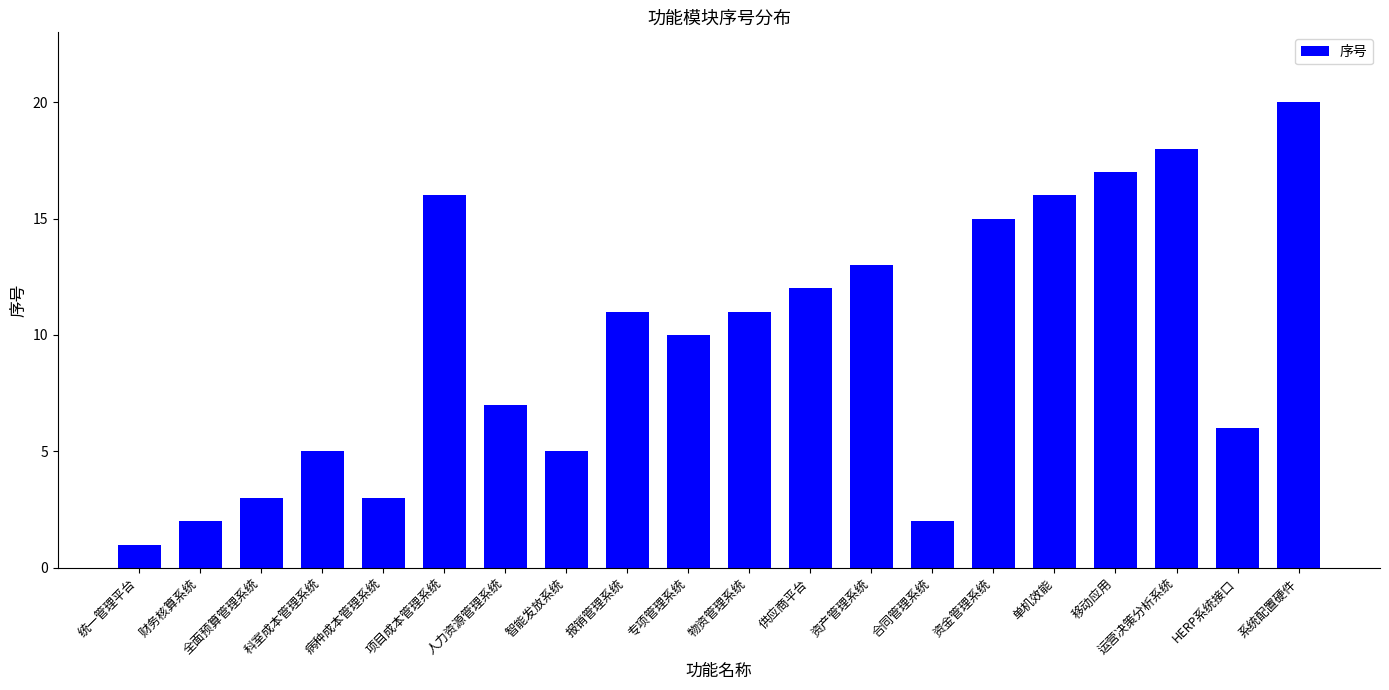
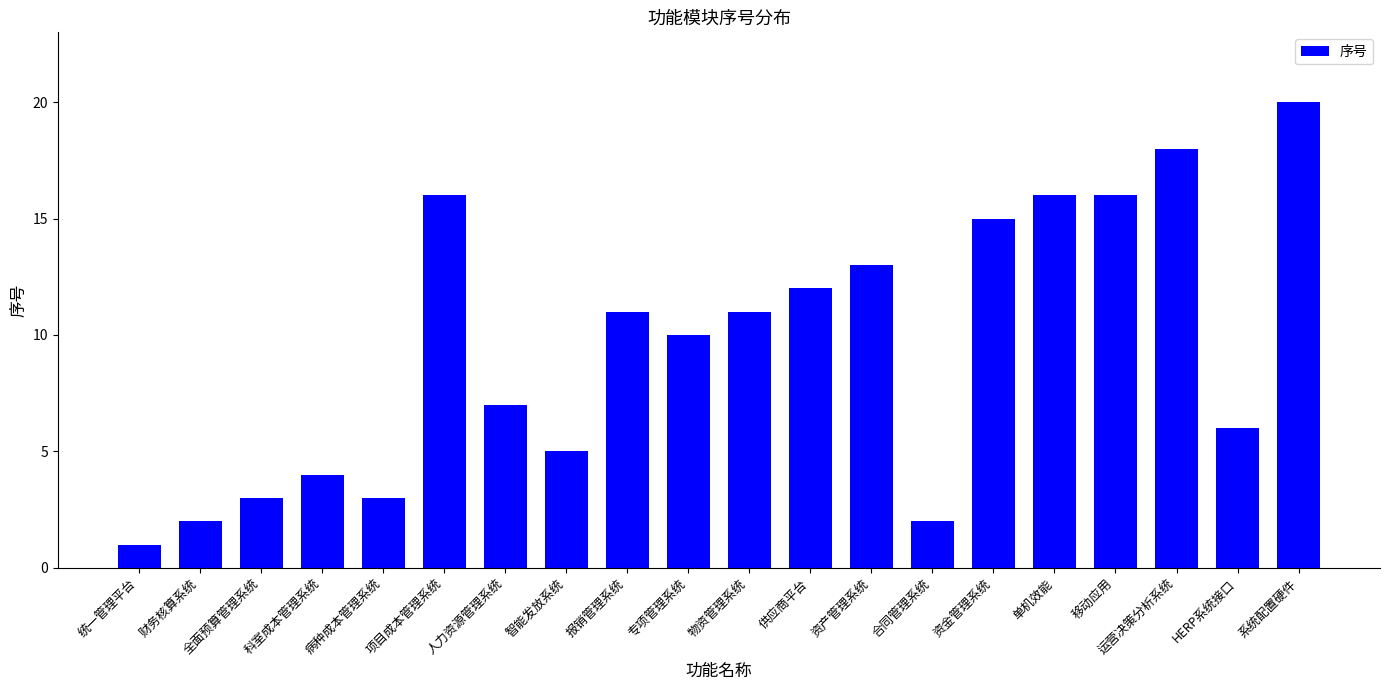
  {
    "统一管理平台": 1,
    "财务核算系统": 2,
    "全面预算管理系统": 3,
-   "科室成本管理系统": 5,
+   "科室成本管理系统": 4,
    "病种成本管理系统": 3,
    "项目成本管理系统": 16,
    "人力资源管理系统": 7,
    "智能发放系统": 5,
    "报销管理系统": 11,
    "专项管理系统": 10,
    "物资管理系统": 11,
    "供应商平台": 12,
    "资产管理系统": 13,
    "合同管理系统": 2,
    "资金管理系统": 15,
    "单机效能": 16,
-   "移动应用": 17,
+   "移动应用": 16,
    "运营决策分析系统": 18,
    "HERP系统接口": 6,
    "系统配置硬件": 20
  }
